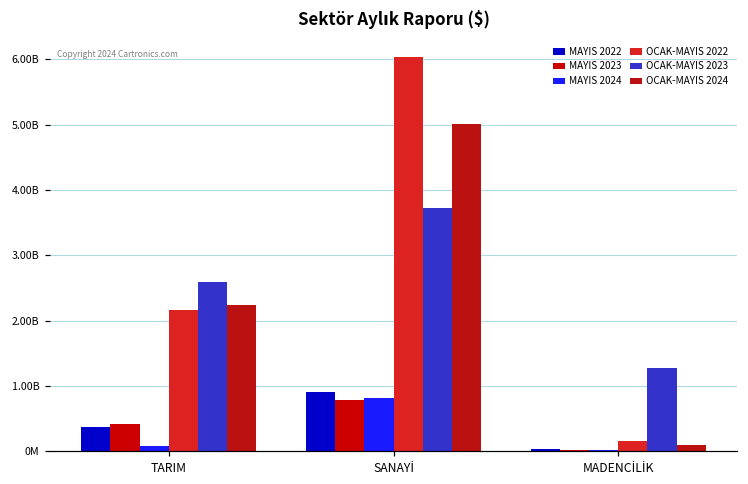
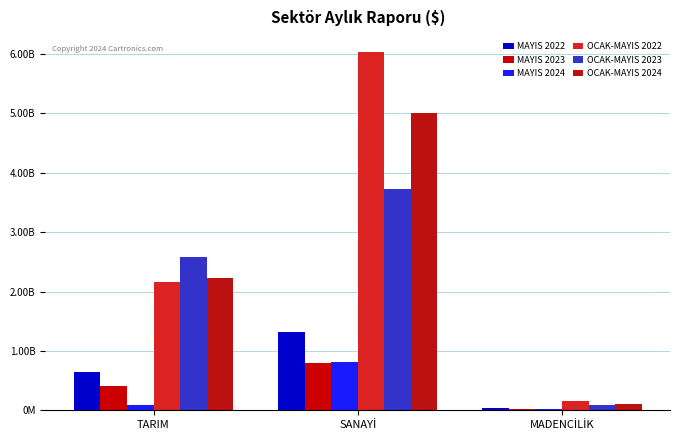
  {
    "MAYIS 2022": {
-     "TARIM": 400000000,
-     "SANAYİ": 900000000
+     "TARIM": 600000000,
+     "SANAYİ": 1300000000
    },
    "MAYIS 2024": {
      "TARIM": 100000000,
      "SANAYİ": 800000000
    },
    "OCAK-MAYIS 2023": {
      "TARIM": 2600000000,
      "SANAYİ": 3700000000,
-     "MADENCİLİK": 1300000000
+     "MADENCİLİK": 100000000
    }
  }
